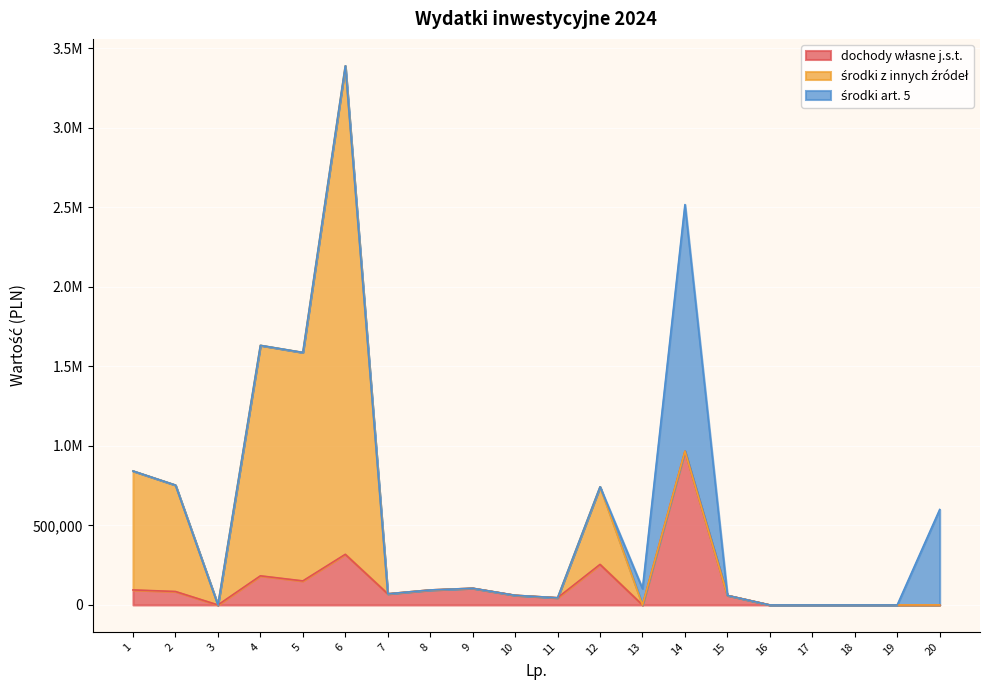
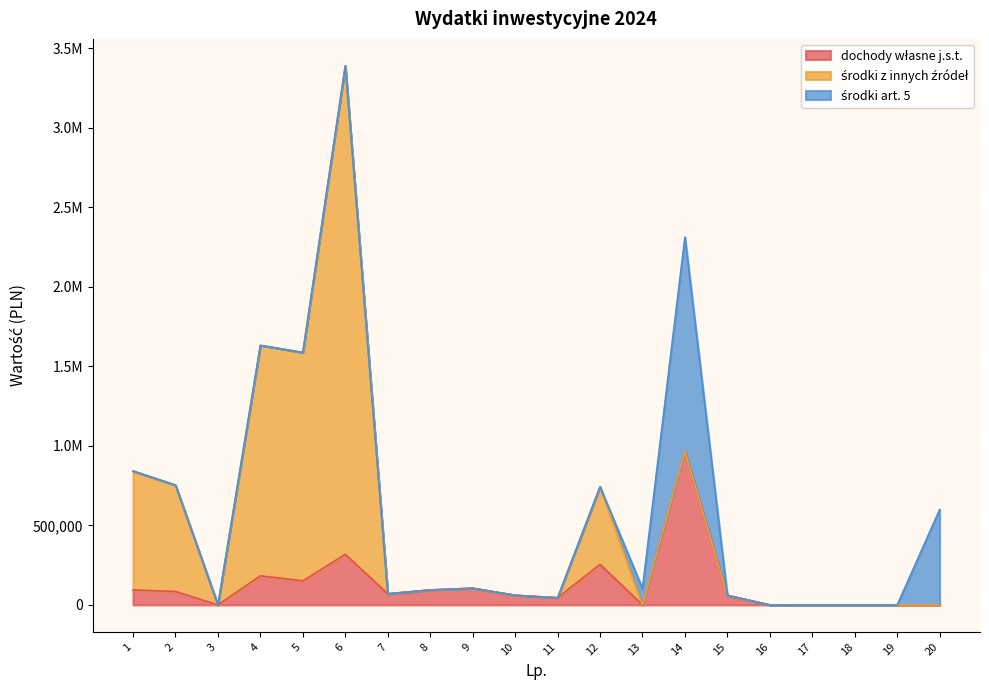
  {
    "dochody własne j.s.t.": {
      "1": "90,000",
      "2": "80,000",
      "4": "180,000",
      "5": "150,000",
      "6": "320,000",
      "12": "250,000"
    },
    "środki art. 5": {
      "13": "100,000",
-     "14": "1,550,000",
+     "14": "1,350,000",
      "20": "600,000"
    }
  }
